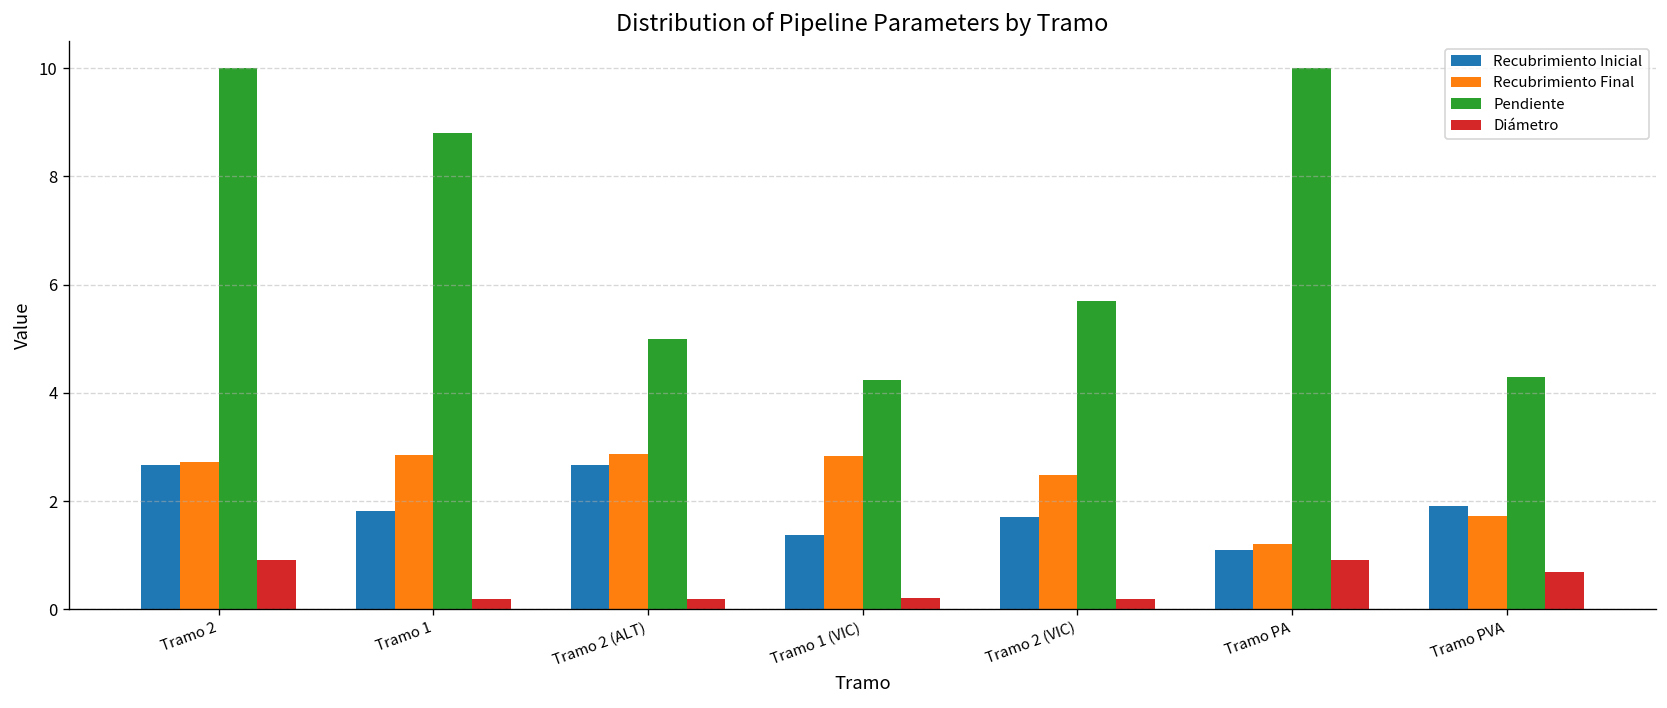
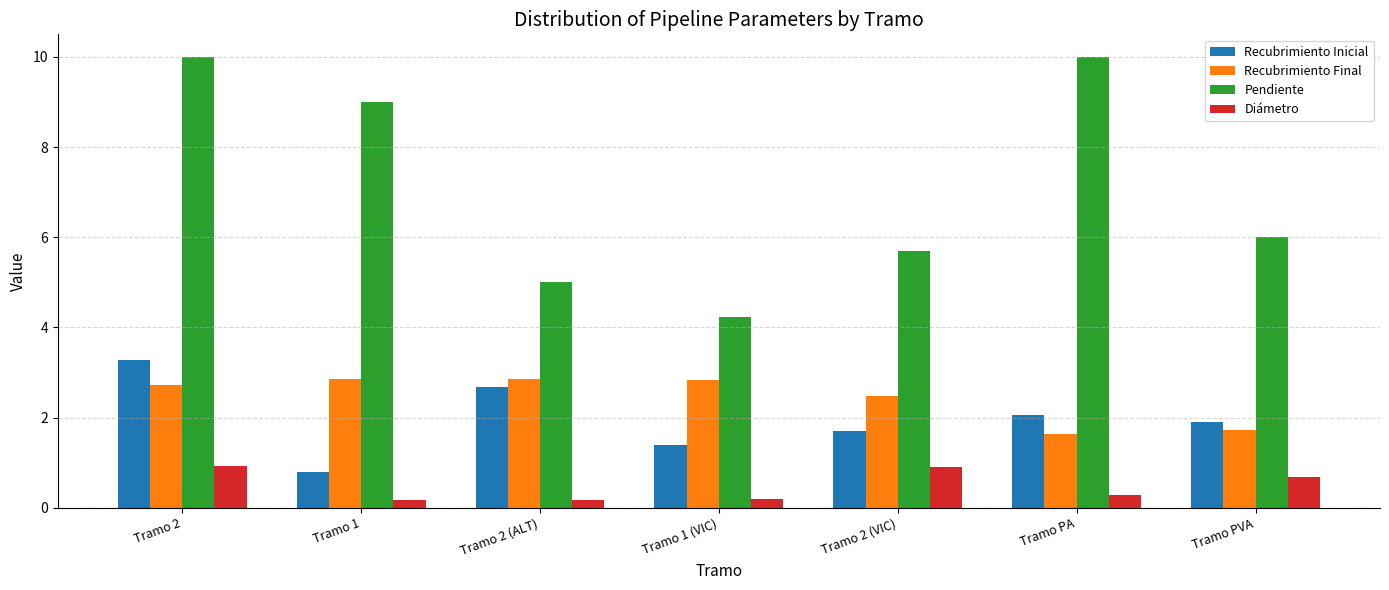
  {
    "Recubrimiento Inicial": {
-     "Tramo 2": 2.7,
-     "Tramo 1": 1.8,
+     "Tramo 2": 3.3,
+     "Tramo 1": 0.8,
      "Tramo 2 (ALT)": 2.7,
      "Tramo 1 (VIC)": 1.4,
      "Tramo 2 (VIC)": 1.7,
-     "Tramo PA": 1.1,
+     "Tramo PA": 2.0,
      "Tramo PVA": 1.9
    },
    "Recubrimiento Final": {
      "Tramo 2": 2.7,
      "Tramo 1": 2.8,
      "Tramo 2 (ALT)": 2.9,
      "Tramo 1 (VIC)": 2.8,
      "Tramo 2 (VIC)": 2.5,
-     "Tramo PA": 1.2,
+     "Tramo PA": 1.6,
      "Tramo PVA": 1.7
    },
    "Pendiente": {
      "Tramo 2": 10.0,
-     "Tramo 1": 8.8,
+     "Tramo 1": 9.0,
      "Tramo 2 (ALT)": 5.0,
      "Tramo 1 (VIC)": 4.2,
      "Tramo 2 (VIC)": 5.7,
      "Tramo PA": 10.0,
-     "Tramo PVA": 4.3
+     "Tramo PVA": 6.0
    },
    "Diámetro": {
      "Tramo 2": 0.9,
      "Tramo 1": 0.2,
      "Tramo 2 (ALT)": 0.2,
      "Tramo 1 (VIC)": 0.2,
-     "Tramo 2 (VIC)": 0.2,
-     "Tramo PA": 0.9,
+     "Tramo 2 (VIC)": 0.9,
+     "Tramo PA": 0.3,
      "Tramo PVA": 0.7
    }
  }
